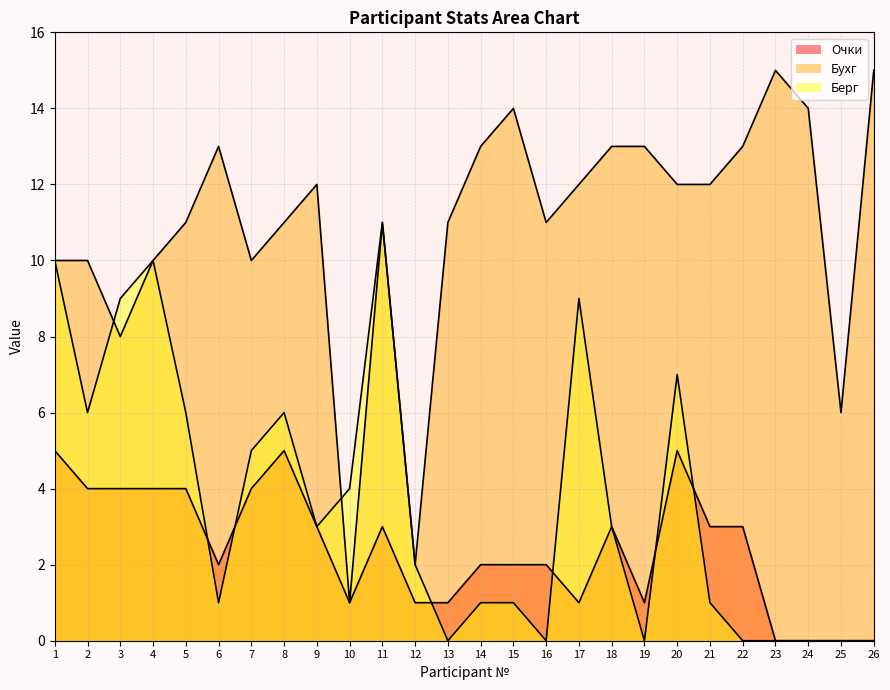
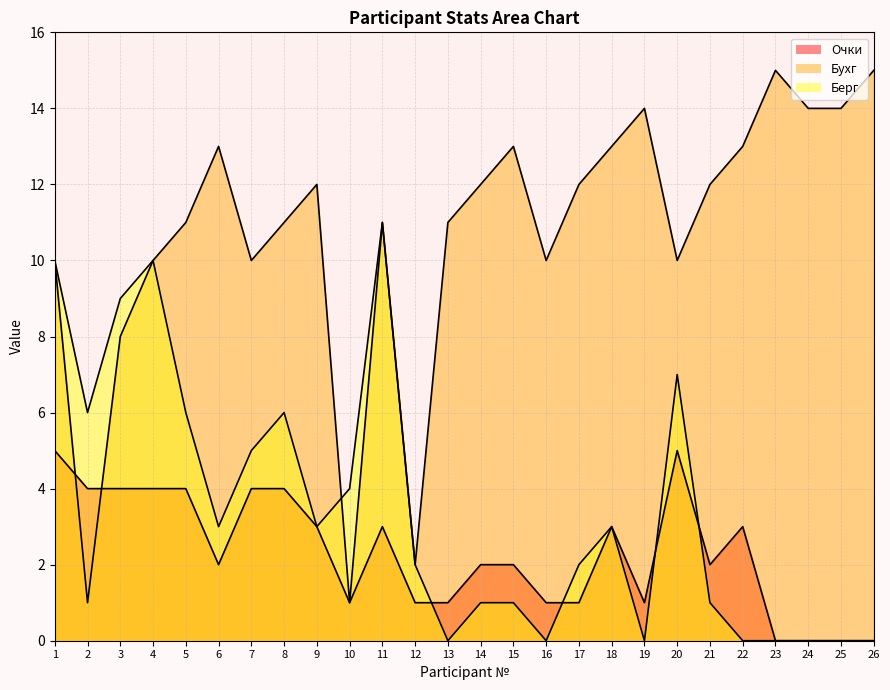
  {
    "Очки": {
      "1": 5,
      "2": 4,
      "3": 4,
      "4": 4,
      "5": 4,
      "6": 2,
      "7": 4,
-     "8": 5,
+     "8": 4,
      "11": 3,
      "12": 1,
      "13": 1,
      "14": 2,
      "15": 2,
-     "16": 2,
+     "16": 1,
      "17": 1,
      "19": 1,
      "20": 5,
-     "21": 3,
+     "21": 2,
      "22": 3
    },
    "Бухг": {
-     "2": 10,
+     "2": 1,
      "3": 8,
      "5": 11,
      "6": 13,
      "7": 10,
      "8": 11,
      "9": 12,
      "13": 11,
-     "14": 13,
-     "15": 14,
-     "16": 11,
+     "14": 12,
+     "15": 13,
+     "16": 10,
      "17": 12,
      "18": 13,
-     "19": 13,
-     "20": 12,
+     "19": 14,
+     "20": 10,
      "21": 12,
      "22": 13,
      "23": 15,
      "24": 14,
-     "25": 6,
+     "25": 14,
      "26": 15
    },
    "Берг": {
      "2": 6,
      "3": 9,
      "5": 6,
-     "6": 1,
+     "6": 3,
      "7": 5,
      "8": 6,
      "10": 4,
      "13": 0,
      "14": 1,
      "15": 1,
      "16": 0,
-     "17": 9,
+     "17": 2,
      "19": 0,
      "20": 7,
      "21": 1,
      "22": 0
    }
  }
